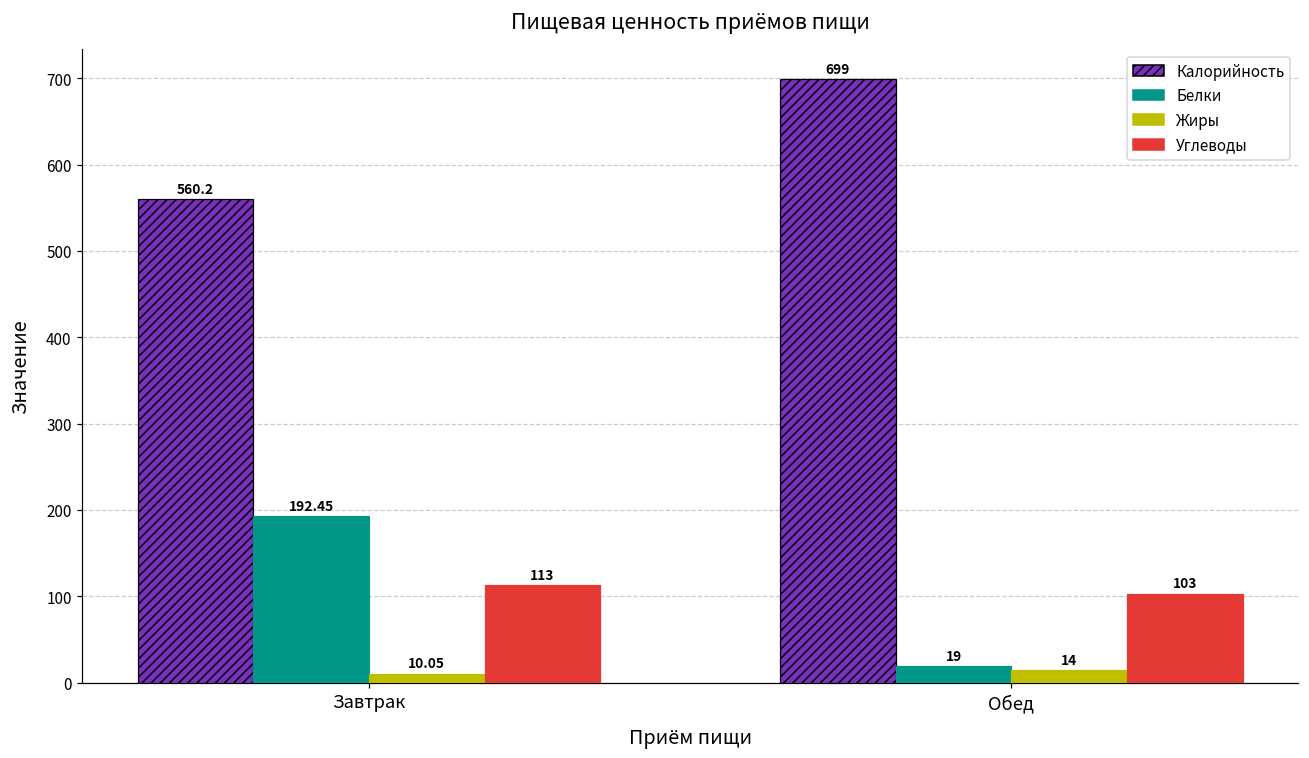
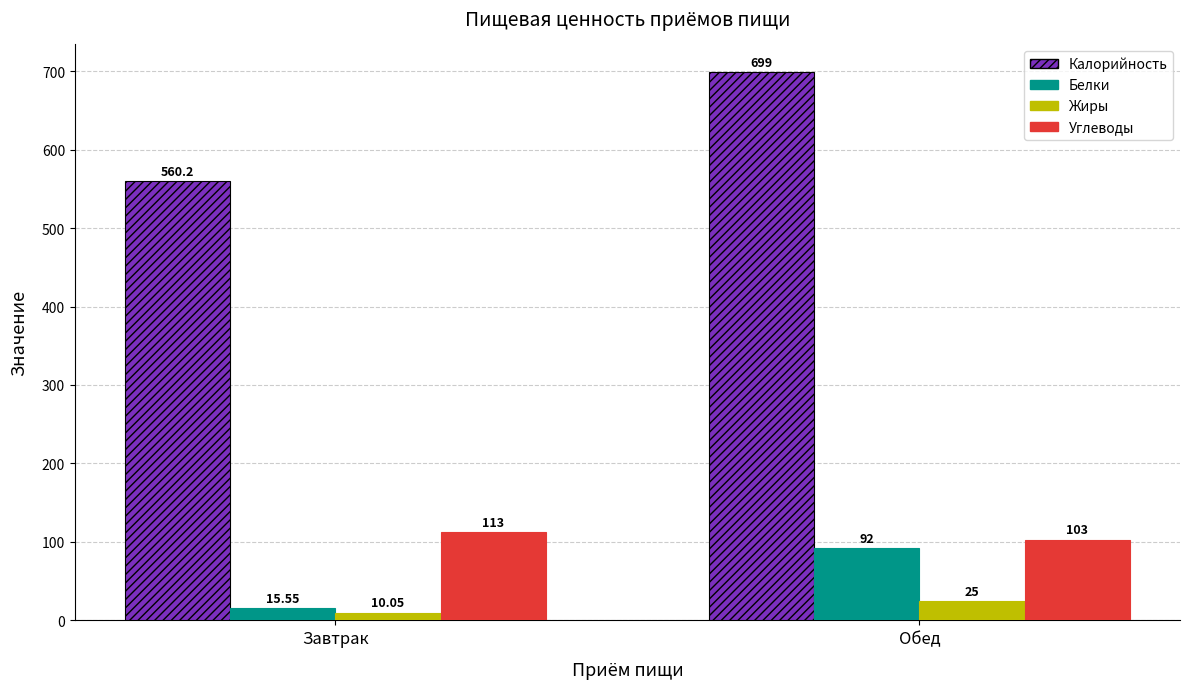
  {
    "Калорийность": {
      "Завтрак": 560.2,
      "Обед": 699
    },
    "Белки": {
-     "Завтрак": 192.45,
-     "Обед": 19
+     "Завтрак": 15.55,
+     "Обед": 92
    },
    "Жиры": {
      "Завтрак": 10.05,
-     "Обед": 14
+     "Обед": 25
    },
    "Углеводы": {
      "Завтрак": 113,
      "Обед": 103
    }
  }
